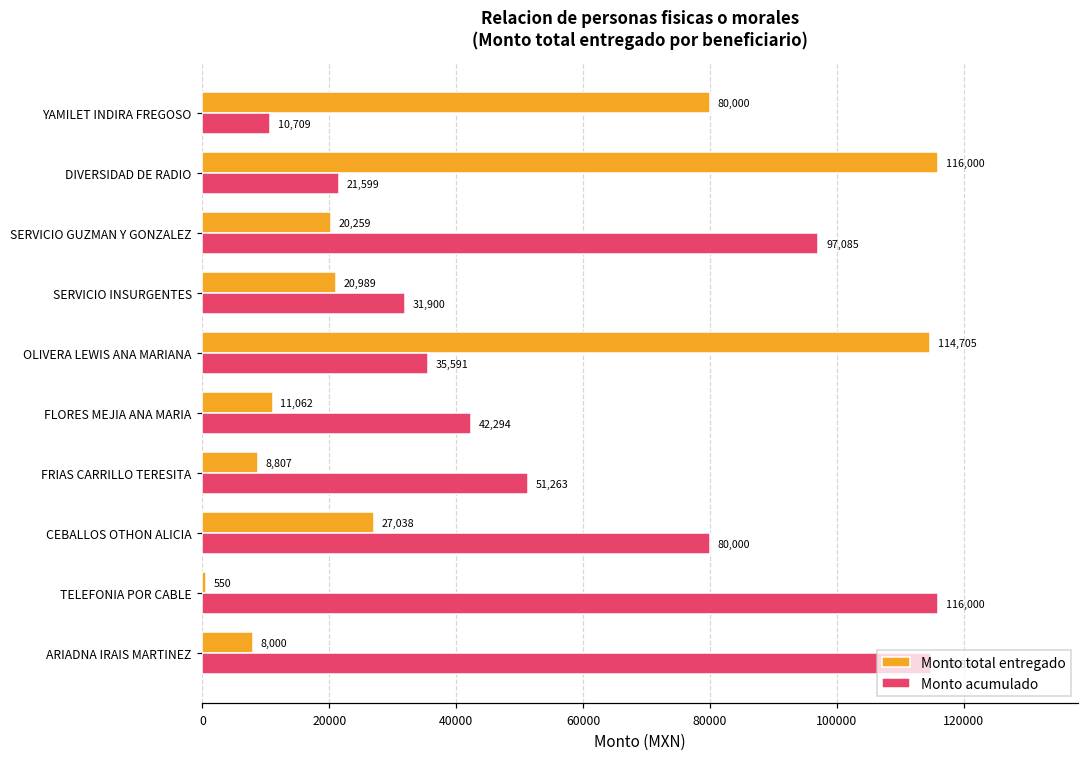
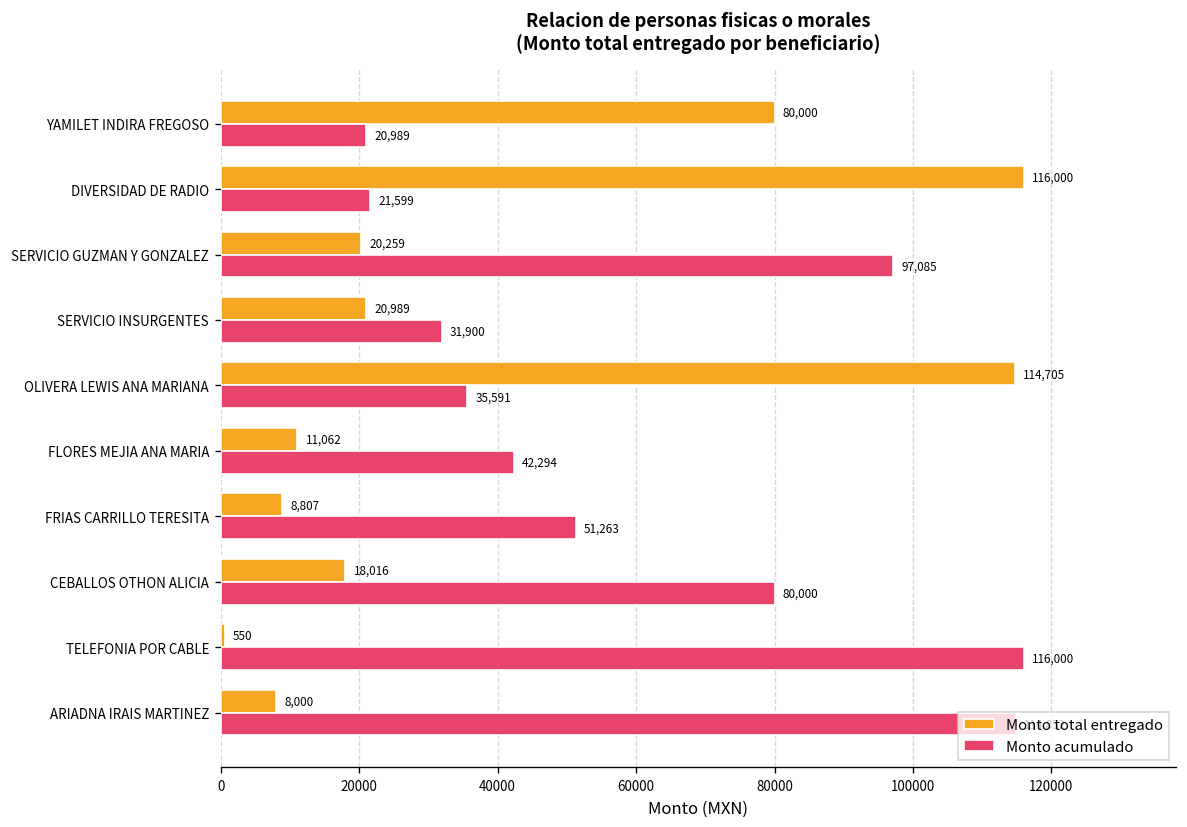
  {
    "Monto total entregado": {
      "YAMILET INDIRA FREGOSO": "80,000",
      "DIVERSIDAD DE RADIO": "116,000",
      "SERVICIO GUZMAN Y GONZALEZ": "20,259",
      "SERVICIO INSURGENTES": "20,989",
      "OLIVERA LEWIS ANA MARIANA": "114,705",
      "FLORES MEJIA ANA MARIA": "11,062",
      "FRIAS CARRILLO TERESITA": "8,807",
-     "CEBALLOS OTHON ALICIA": "27,038",
+     "CEBALLOS OTHON ALICIA": "18,016",
      "TELEFONIA POR CABLE": "550",
      "ARIADNA IRAIS MARTINEZ": "8,000"
    },
    "Monto acumulado": {
-     "YAMILET INDIRA FREGOSO": "10,709",
+     "YAMILET INDIRA FREGOSO": "20,989",
      "DIVERSIDAD DE RADIO": "21,599",
      "SERVICIO GUZMAN Y GONZALEZ": "97,085",
      "SERVICIO INSURGENTES": "31,900",
      "OLIVERA LEWIS ANA MARIANA": "35,591",
      "FLORES MEJIA ANA MARIA": "42,294",
      "FRIAS CARRILLO TERESITA": "51,263",
      "CEBALLOS OTHON ALICIA": "80,000",
      "TELEFONIA POR CABLE": "116,000"
    }
  }
